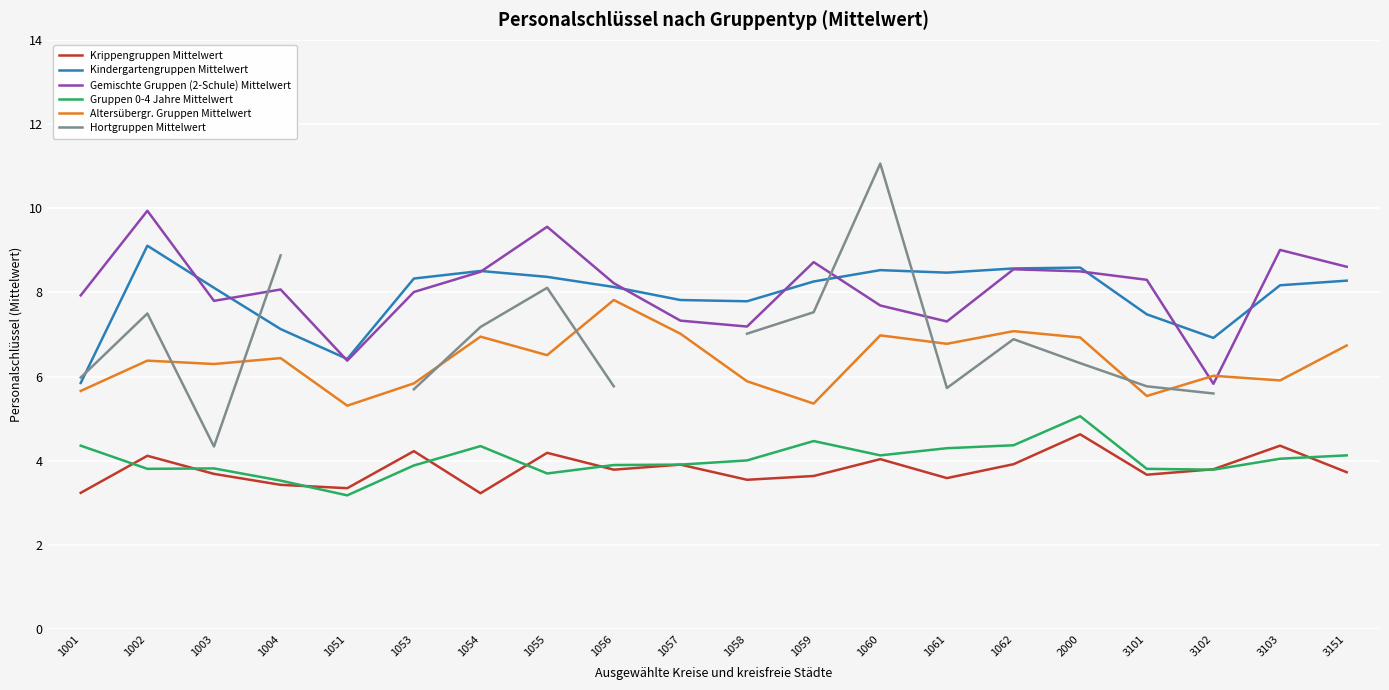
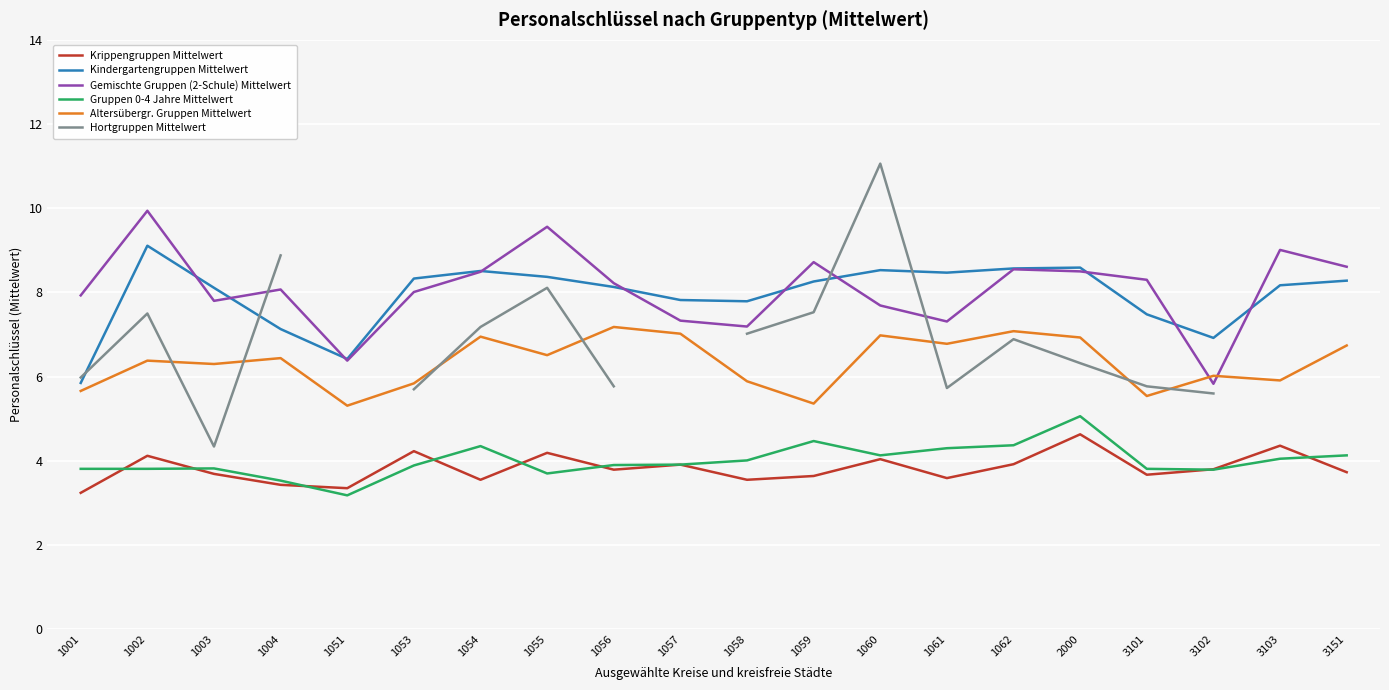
  {
    "Krippengruppen Mittelwert": {
      "1001": 3.2,
      "1002": 4.1,
      "1003": 3.7,
      "1004": 3.4,
      "1051": 3.4,
      "1053": 4.2,
-     "1054": 3.2,
+     "1054": 3.6,
      "1055": 4.2,
      "1056": 3.8,
      "1058": 3.6,
      "1059": 3.6,
      "1060": 4.0,
      "1061": 3.6,
      "1062": 3.9,
      "2000": 4.6,
      "3101": 3.7,
      "3103": 4.4,
      "3151": 3.7
    },
    "Kindergartengruppen Mittelwert": {
      "1001": 5.9,
      "1002": 9.1,
      "1003": 8.1,
      "1004": 7.1,
      "1053": 8.3,
      "1055": 8.4,
      "1056": 8.1,
      "1057": 7.8,
      "1058": 7.8,
      "1059": 8.3,
      "1060": 8.5,
      "1061": 8.5,
      "2000": 8.6,
      "3101": 7.5,
      "3102": 6.9,
      "3103": 8.2,
      "3151": 8.3
    },
    "Gemischte Gruppen (2-Schule) Mittelwert": {
      "1001": 7.9,
      "1002": 9.9,
      "1003": 7.8,
      "1004": 8.1,
      "1053": 8.0,
      "1055": 9.6,
      "1056": 8.2,
      "1057": 7.3,
      "1058": 7.2,
      "1059": 8.7,
      "1060": 7.7,
      "1061": 7.3,
      "2000": 8.5,
      "3101": 8.3,
      "3102": 5.8,
      "3103": 9.0,
      "3151": 8.6
    },
    "Gruppen 0-4 Jahre Mittelwert": {
-     "1001": 4.4,
+     "1001": 3.8,
      "1002": 3.8,
      "1003": 3.8,
      "1004": 3.5,
      "1051": 3.2,
      "1053": 3.9,
      "1054": 4.4,
      "1055": 3.7,
      "1056": 3.9,
      "1058": 4.0,
      "1059": 4.5,
      "1060": 4.1,
      "1061": 4.3,
      "1062": 4.4,
      "2000": 5.1,
      "3101": 3.8,
      "3103": 4.1,
      "3151": 4.1
    },
    "Altersübergr. Gruppen Mittelwert": {
      "1001": 5.7,
      "1002": 6.4,
      "1003": 6.3,
      "1004": 6.4,
      "1051": 5.3,
      "1053": 5.8,
      "1054": 7.0,
      "1055": 6.5,
-     "1056": 7.8,
+     "1056": 7.2,
      "1057": 7.0,
      "1058": 5.9,
      "1059": 5.4,
      "1060": 7.0,
      "1061": 6.8,
      "1062": 7.1,
      "2000": 6.9,
      "3101": 5.5,
      "3102": 6.0,
      "3103": 5.9,
      "3151": 6.7
    },
    "Hortgruppen Mittelwert": {
      "1001": 6.0,
      "1002": 7.5,
      "1003": 4.3,
      "1004": 8.9,
      "1053": 5.7,
      "1054": 7.2,
      "1055": 8.1,
      "1056": 5.8,
      "1058": 7.0,
      "1059": 7.5,
      "1060": 11.1,
      "1061": 5.7,
      "1062": 6.9,
      "2000": 6.3,
      "3101": 5.8,
      "3102": 5.6,
      "3151": 5.0
    }
  }
